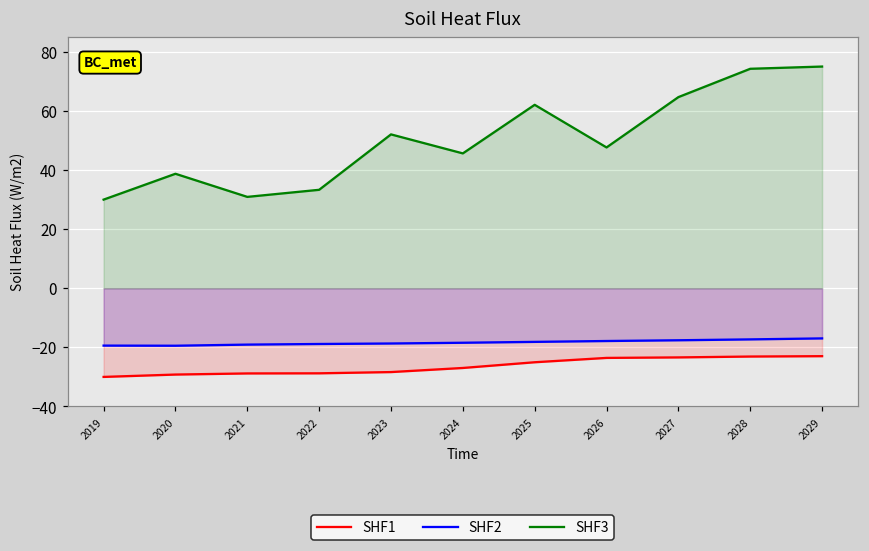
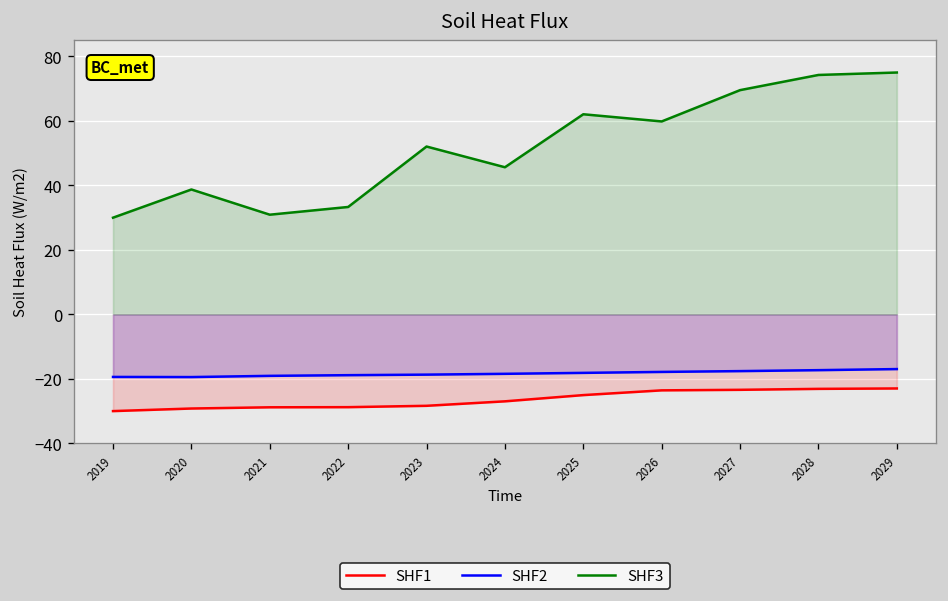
  {
    "SHF2": {
      "2019": -19,
      "2020": -19,
      "2021": -19,
      "2022": -19,
      "2023": -19,
      "2024": -18,
      "2025": -18,
      "2026": -18,
      "2027": -18,
      "2028": -17,
      "2029": -17
    },
    "SHF3": {
      "2019": 30,
      "2020": 39,
      "2021": 31,
      "2022": 33,
      "2023": 52,
      "2024": 46,
      "2025": 62,
-     "2026": 48,
-     "2027": 65,
+     "2026": 60,
+     "2027": 70,
      "2028": 74,
      "2029": 75
    }
  }
